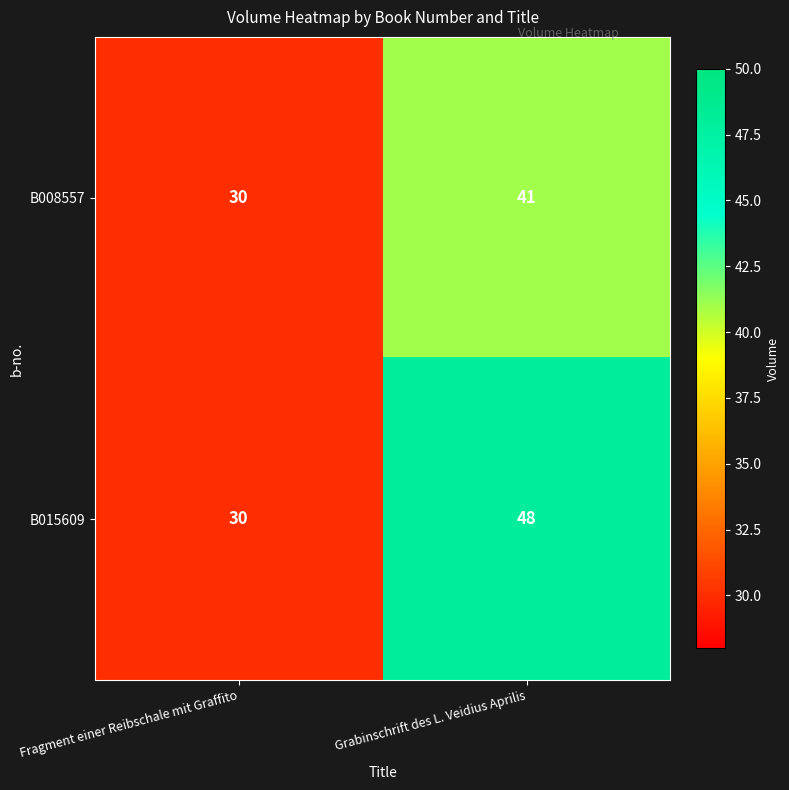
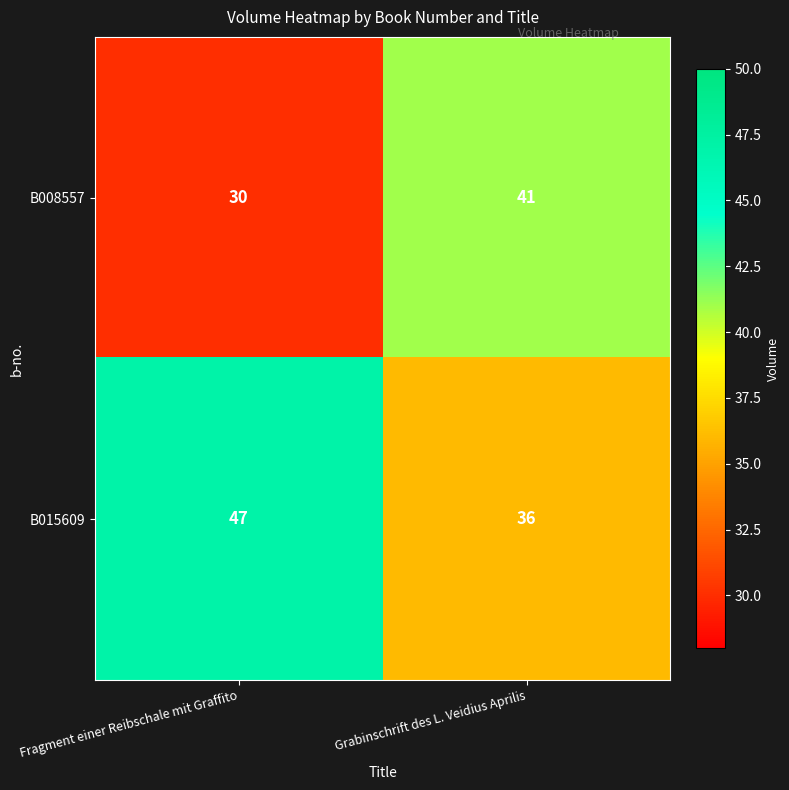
  {
    "B008557": {
      "Fragment einer Reibschale mit Graffito": 30,
      "Grabinschrift des L. Veidius Aprilis": 41
    },
    "B015609": {
-     "Fragment einer Reibschale mit Graffito": 30,
-     "Grabinschrift des L. Veidius Aprilis": 48
+     "Fragment einer Reibschale mit Graffito": 47,
+     "Grabinschrift des L. Veidius Aprilis": 36
    }
  }
